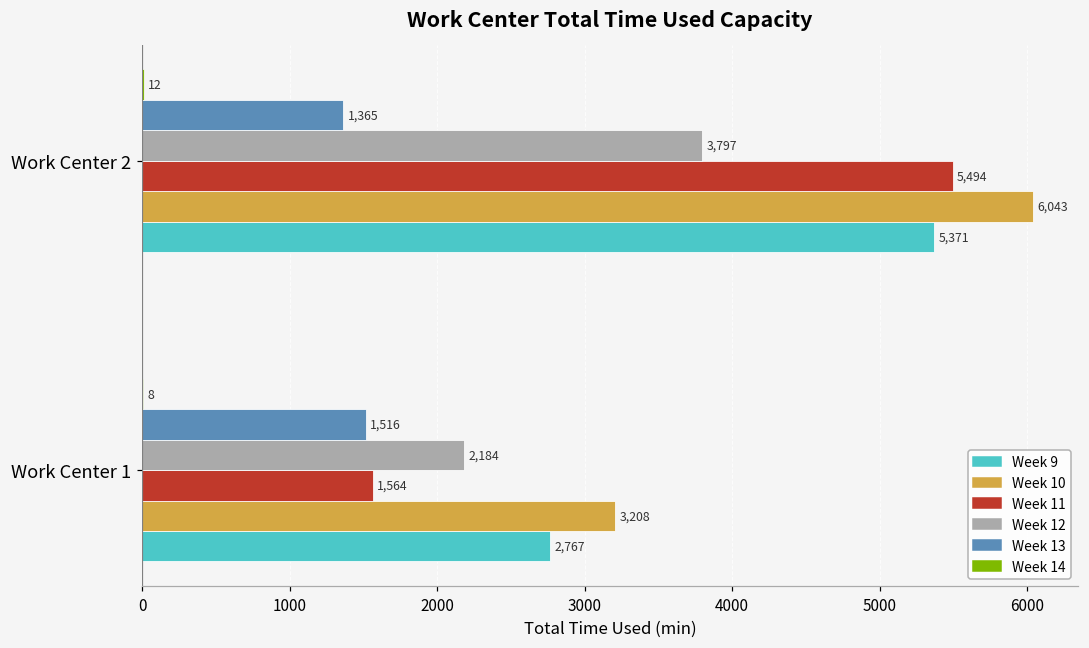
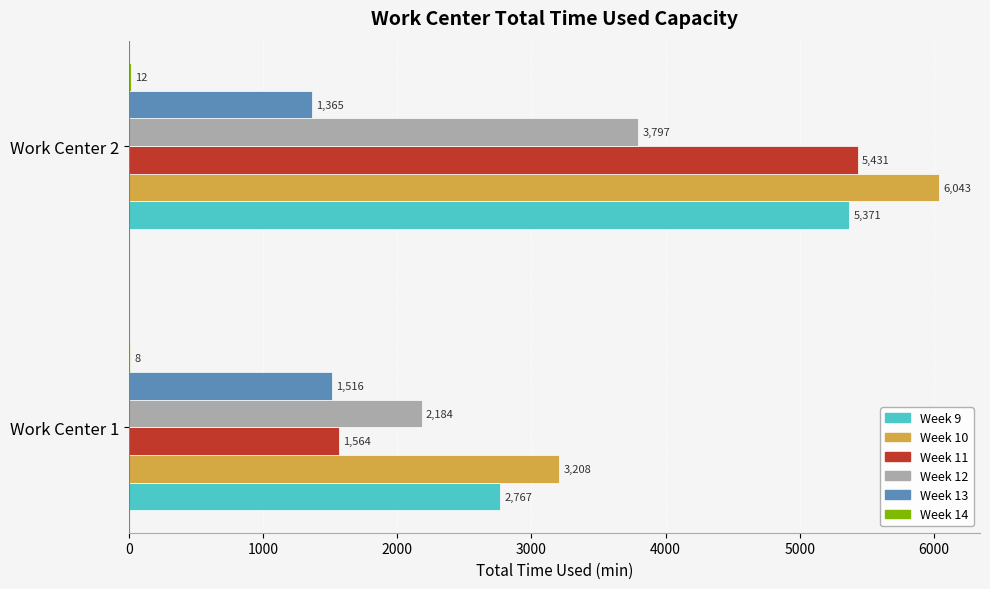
  {
    "Week 9": {
      "Work Center 2": "5,371",
      "Work Center 1": "2,767"
    },
    "Week 10": {
      "Work Center 2": "6,043",
      "Work Center 1": "3,208"
    },
    "Week 11": {
-     "Work Center 2": "5,494",
+     "Work Center 2": "5,431",
      "Work Center 1": "1,564"
    },
    "Week 12": {
      "Work Center 2": "3,797",
      "Work Center 1": "2,184"
    },
    "Week 13": {
      "Work Center 2": "1,365",
      "Work Center 1": "1,516"
    },
    "Week 14": {
      "Work Center 2": "12",
      "Work Center 1": "8"
    }
  }
